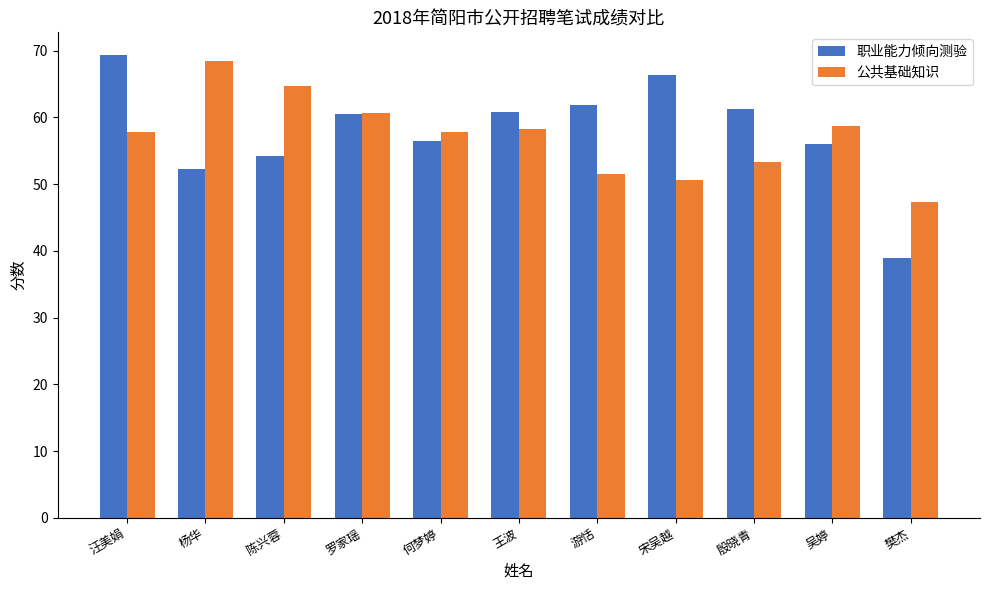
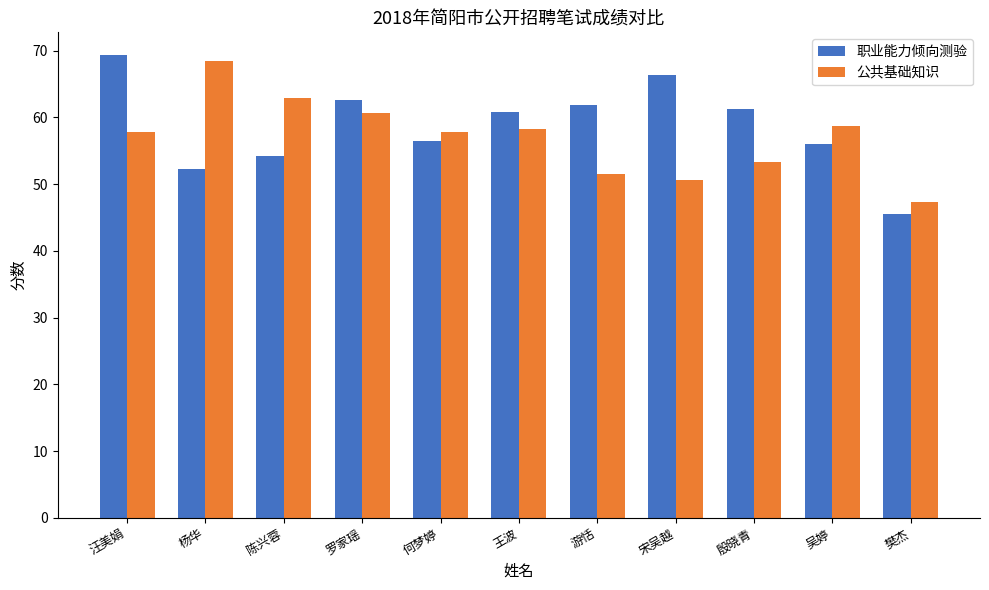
  {
    "职业能力倾向测验": {
      "汪美娟": 69,
      "杨华": 52,
      "陈兴蓉": 54,
-     "罗家瑶": 61,
+     "罗家瑶": 63,
      "何梦婷": 57,
      "王波": 61,
      "游恬": 62,
      "宋吴越": 66,
      "殷晓青": 61,
      "吴婷": 56,
-     "樊杰": 39
+     "樊杰": 46
    },
    "公共基础知识": {
      "汪美娟": 58,
      "杨华": 69,
-     "陈兴蓉": 65,
+     "陈兴蓉": 63,
      "罗家瑶": 61,
      "何梦婷": 58,
      "王波": 58,
      "游恬": 52,
      "宋吴越": 51,
      "殷晓青": 53,
      "吴婷": 59,
      "樊杰": 47
    }
  }
